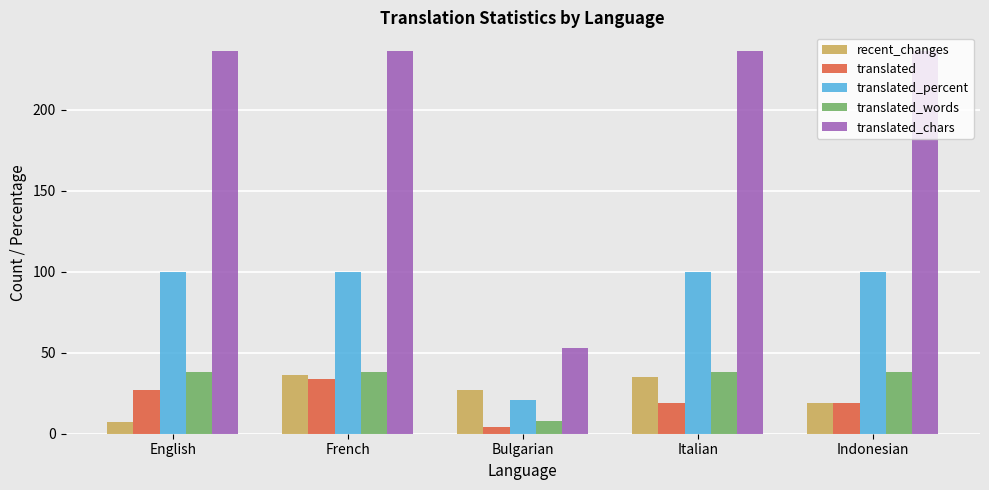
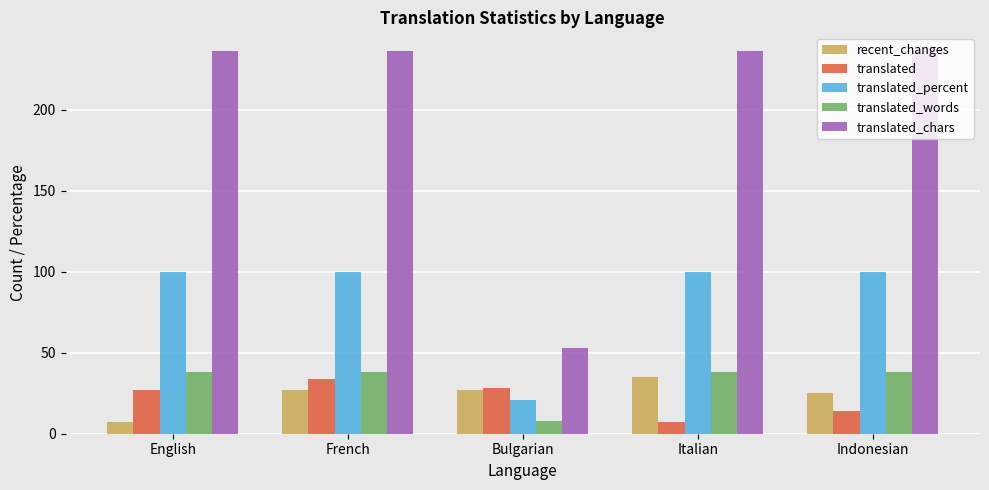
  {
    "recent_changes": {
      "English": 7,
-     "French": 36,
+     "French": 27,
      "Bulgarian": 27,
      "Italian": 35,
-     "Indonesian": 19
+     "Indonesian": 25
    },
    "translated": {
      "English": 27,
      "French": 34,
-     "Bulgarian": 4,
-     "Italian": 19,
-     "Indonesian": 19
+     "Bulgarian": 28,
+     "Italian": 7,
+     "Indonesian": 14
    },
    "translated_percent": {
      "English": 100,
      "French": 100,
      "Bulgarian": 21,
      "Italian": 100,
      "Indonesian": 100
    },
    "translated_words": {
      "English": 38,
      "French": 38,
      "Bulgarian": 8,
      "Italian": 38,
      "Indonesian": 38
    },
    "translated_chars": {
      "English": 236,
      "French": 236,
      "Bulgarian": 53,
      "Italian": 236
    }
  }
